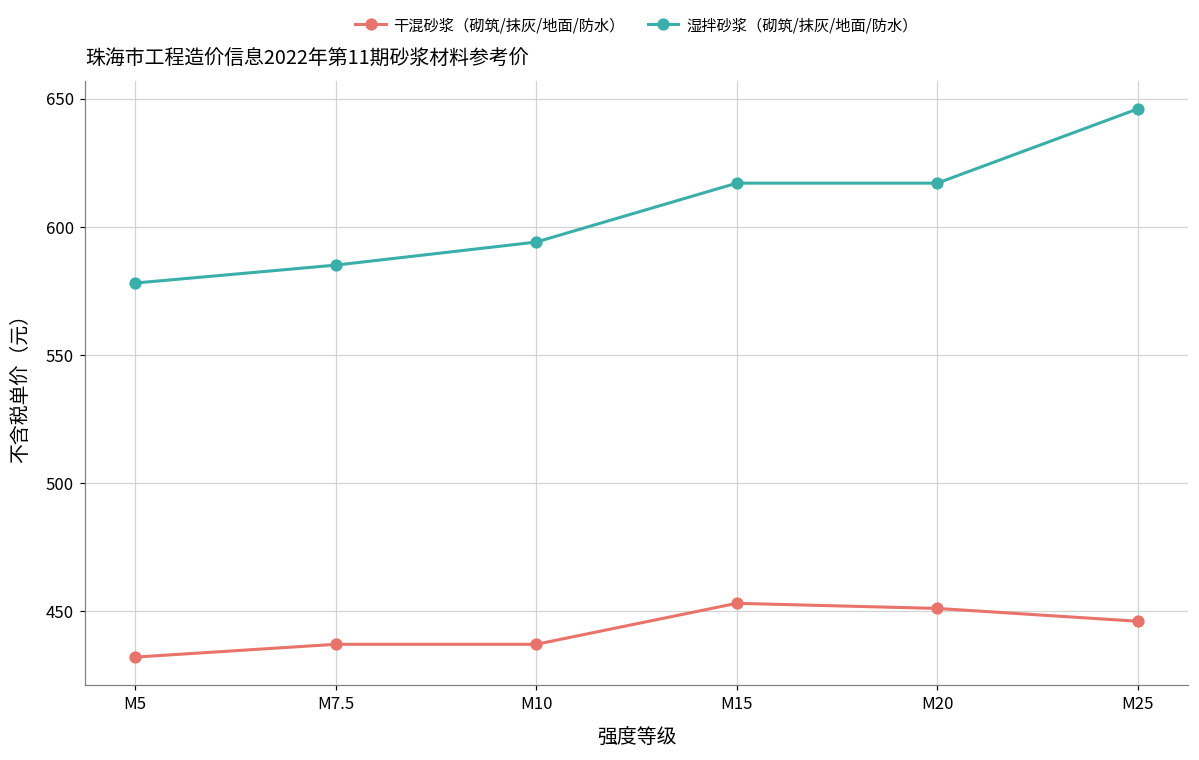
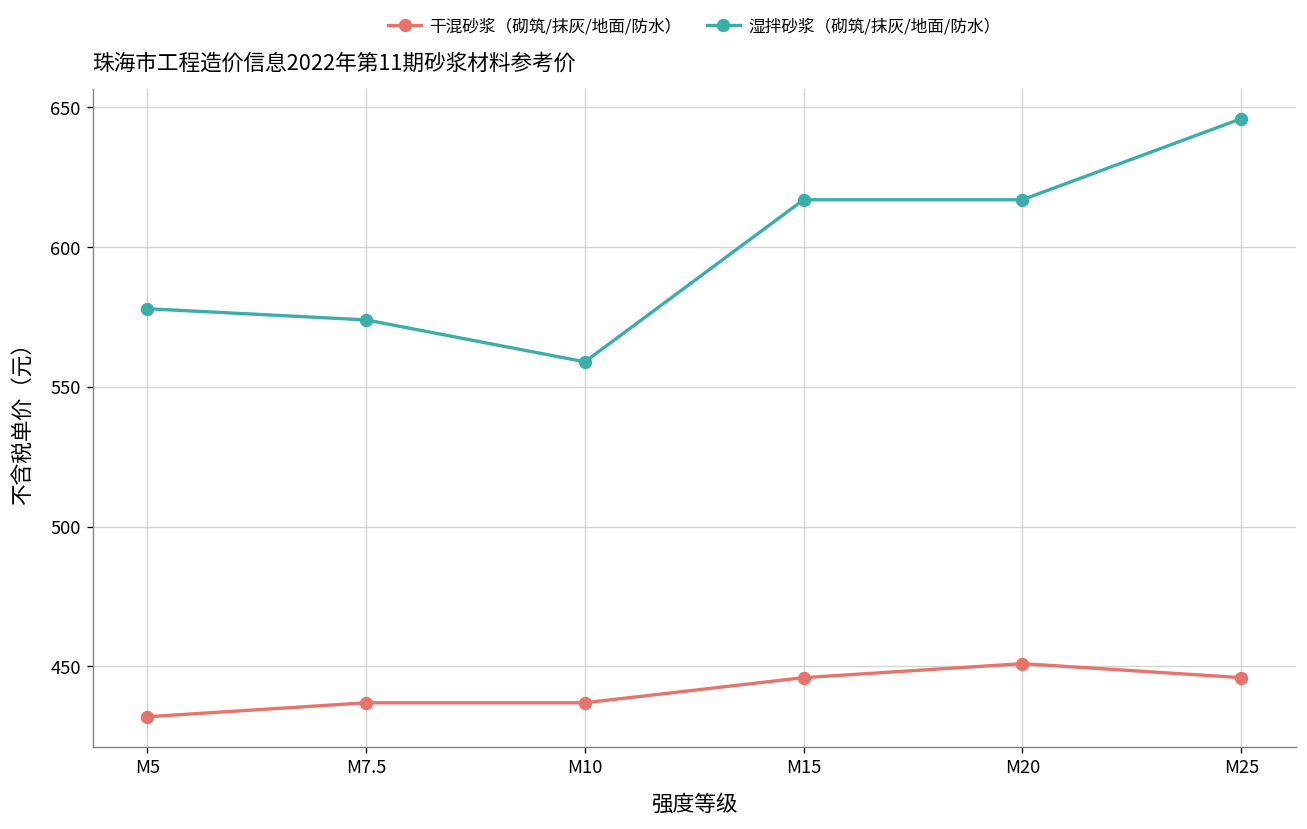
  {
    "干混砂浆（砌筑/抹灰/地面/防水）": {
      "M5": 432,
      "M7.5": 437,
      "M10": 437,
-     "M15": 453,
+     "M15": 446,
      "M20": 451,
      "M25": 446
    },
    "湿拌砂浆（砌筑/抹灰/地面/防水）": {
      "M5": 578,
-     "M7.5": 585,
-     "M10": 594,
+     "M7.5": 574,
+     "M10": 559,
      "M15": 617,
      "M20": 617,
      "M25": 646
    }
  }
